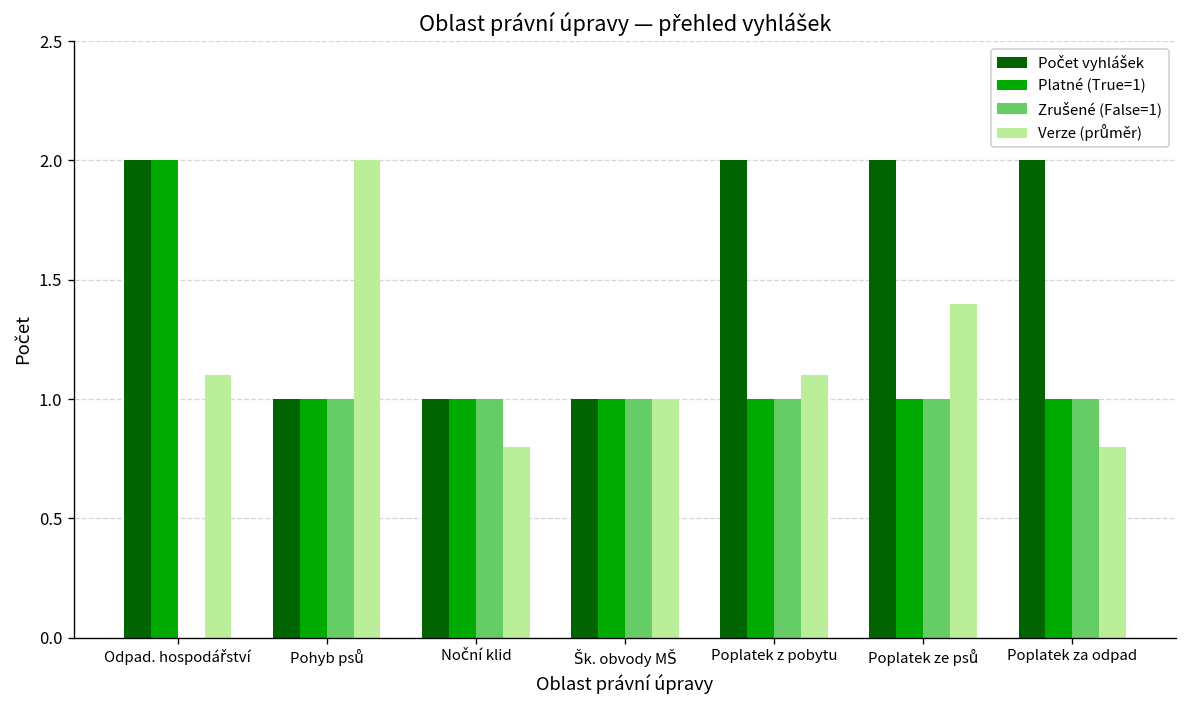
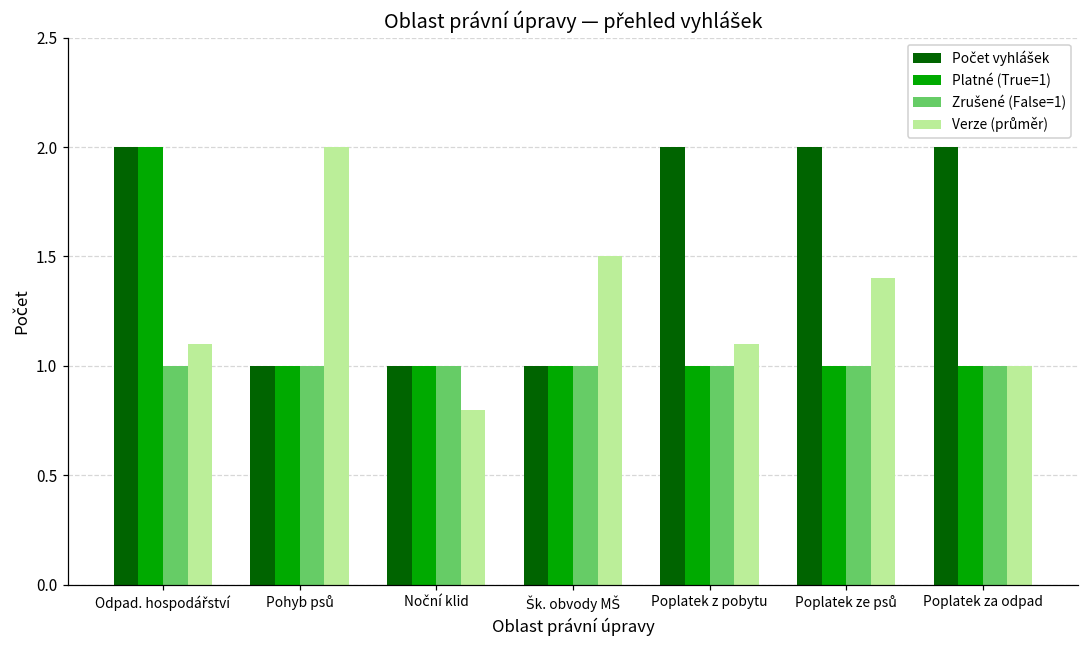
  {
    "Počet vyhlášek": {
      "Odpad. hospodářství": 2.0,
      "Pohyb psů": 1.0,
      "Noční klid": 1.0,
      "Šk. obvody MŠ": 1.0,
      "Poplatek z pobytu": 2.0,
      "Poplatek ze psů": 2.0,
      "Poplatek za odpad": 2.0
    },
    "Platné (True=1)": {
      "Odpad. hospodářství": 2.0,
      "Pohyb psů": 1.0,
      "Noční klid": 1.0,
      "Šk. obvody MŠ": 1.0,
      "Poplatek z pobytu": 1.0,
      "Poplatek ze psů": 1.0,
      "Poplatek za odpad": 1.0
    },
    "Zrušené (False=1)": {
-     "Odpad. hospodářství": 0,
+     "Odpad. hospodářství": 1,
      "Pohyb psů": 1,
      "Noční klid": 1,
      "Šk. obvody MŠ": 1,
      "Poplatek z pobytu": 1,
      "Poplatek ze psů": 1,
      "Poplatek za odpad": 1
    },
    "Verze (průměr)": {
      "Odpad. hospodářství": 1.1,
      "Pohyb psů": 2.0,
      "Noční klid": 0.8,
-     "Šk. obvody MŠ": 1.0,
+     "Šk. obvody MŠ": 1.5,
      "Poplatek z pobytu": 1.1,
      "Poplatek ze psů": 1.4,
-     "Poplatek za odpad": 0.8
+     "Poplatek za odpad": 1.0
    }
  }
